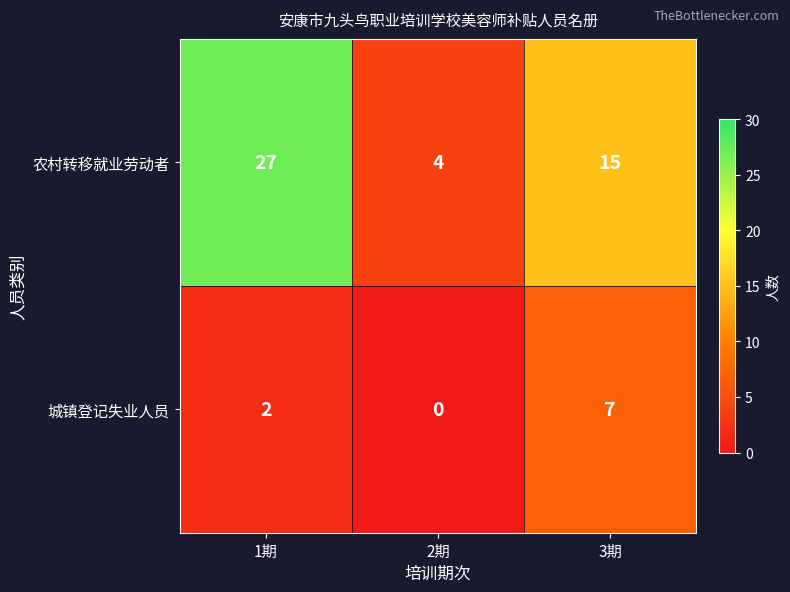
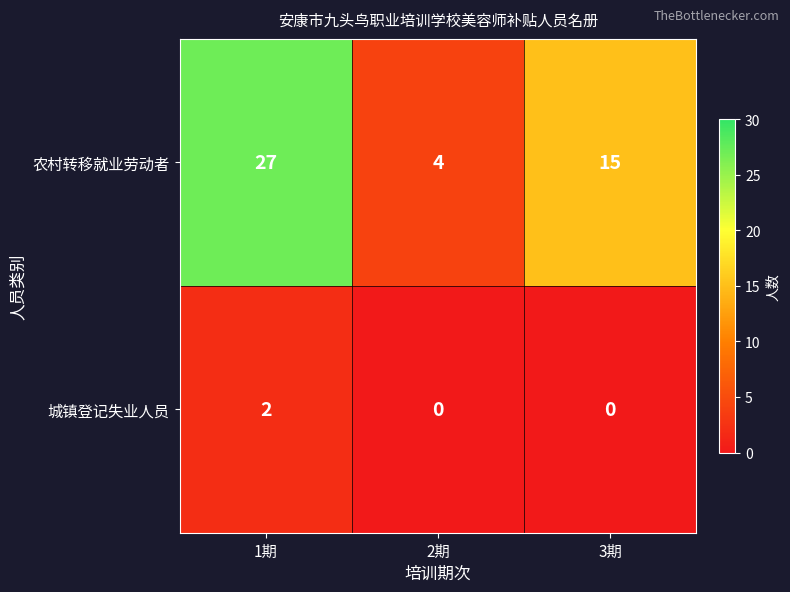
  {
    "农村转移就业劳动者": {
      "1期": 27,
      "2期": 4,
      "3期": 15
    },
    "城镇登记失业人员": {
      "1期": 2,
      "2期": 0,
-     "3期": 7
+     "3期": 0
    }
  }
